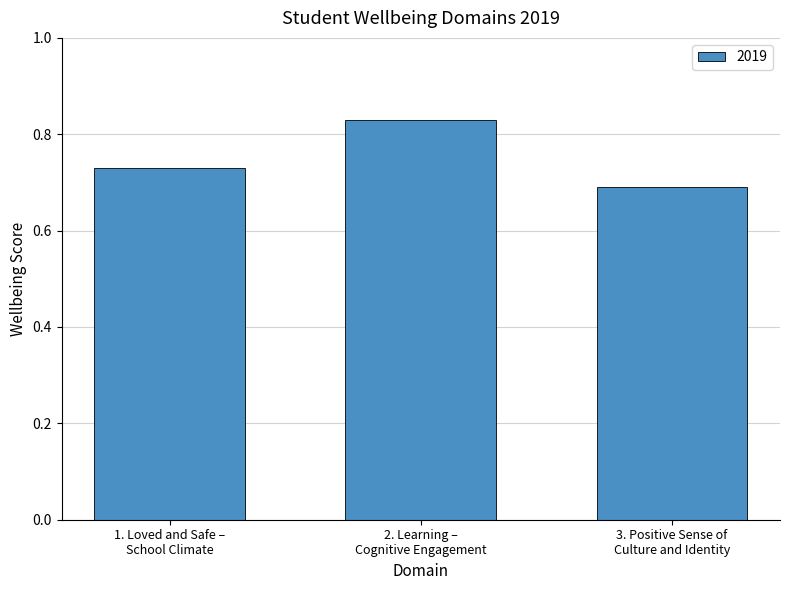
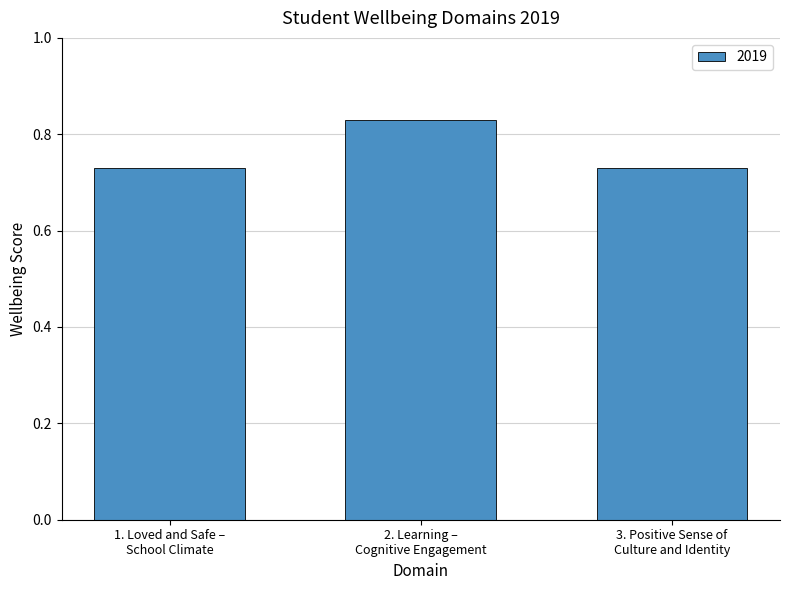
  {
    "1. Loved and Safe – School Climate": 0.73,
    "2. Learning – Cognitive Engagement": 0.83,
-   "3. Positive Sense of Culture and Identity": 0.69
+   "3. Positive Sense of Culture and Identity": 0.73
  }
